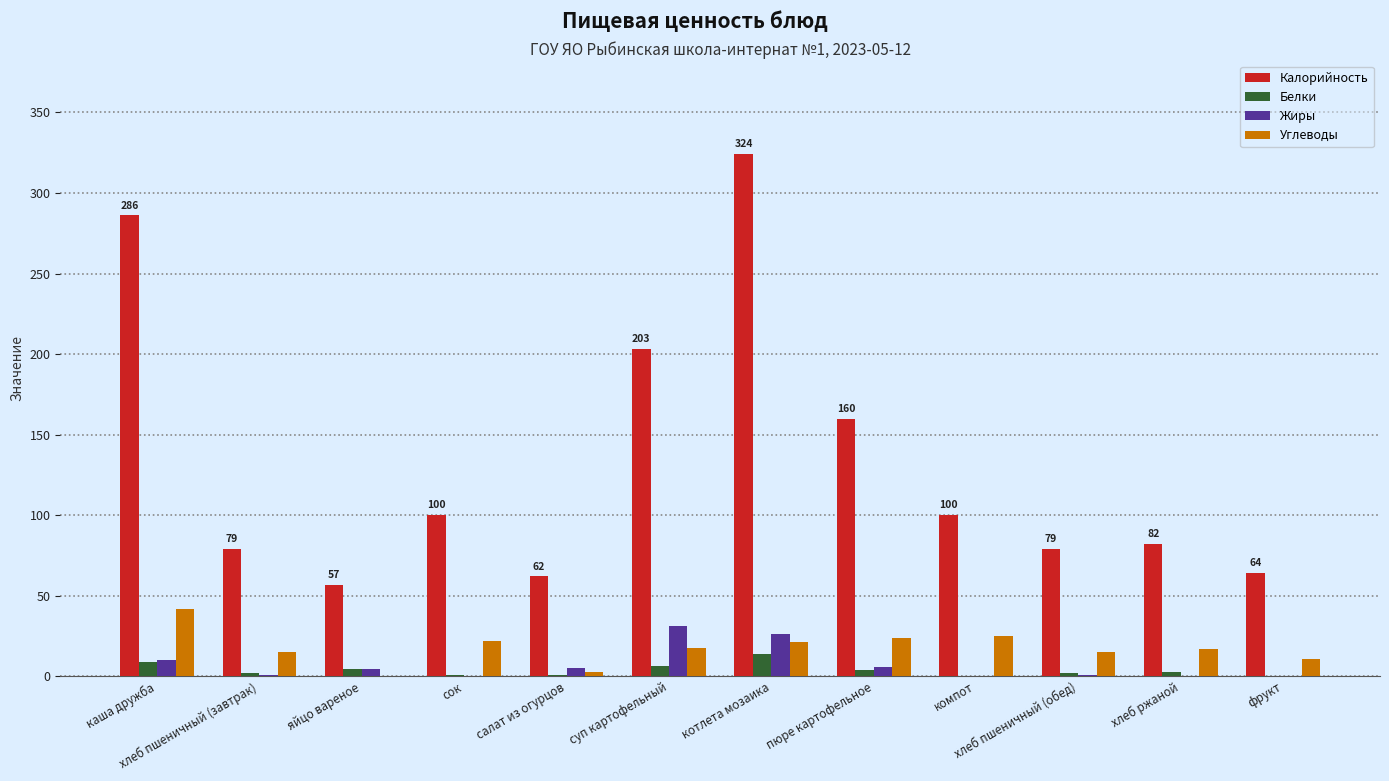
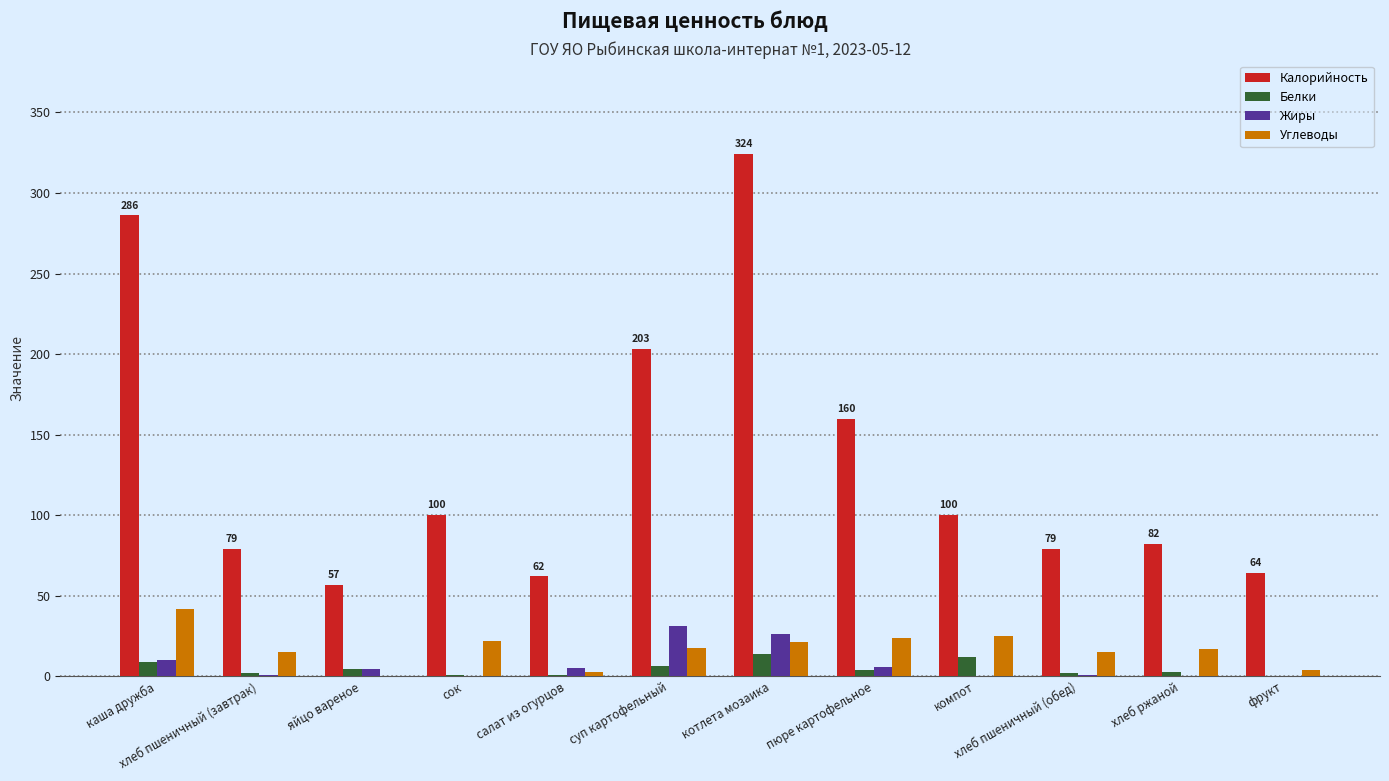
  {
    "Калорийность": {
      "каша дружба": 286,
      "хлеб пшеничный (завтрак)": 79,
      "яйцо вареное": 57,
      "сок": 100,
      "салат из огурцов": 62,
      "суп картофельный": 203,
      "котлета мозаика": 324,
      "пюре картофельное": 160,
      "компот": 100,
      "хлеб пшеничный (обед)": 79,
      "хлеб ржаной": 82,
      "фрукт": 64
    },
    "Белки": {
      "каша дружба": 9,
      "хлеб пшеничный (завтрак)": 2,
      "яйцо вареное": 5,
      "суп картофельный": 7,
      "котлета мозаика": 14,
      "пюре картофельное": 4,
-     "компот": 0,
+     "компот": 12,
      "хлеб пшеничный (обед)": 2,
      "хлеб ржаной": 3
    },
    "Жиры": {
      "каша дружба": 10,
      "яйцо вареное": 4,
      "сок": 0,
      "салат из огурцов": 5,
      "суп картофельный": 32,
      "котлета мозаика": 27,
      "пюре картофельное": 6
    },
    "Углеводы": {
      "каша дружба": 42,
      "хлеб пшеничный (завтрак)": 15,
      "сок": 22,
      "салат из огурцов": 3,
      "суп картофельный": 18,
      "котлета мозаика": 21,
      "пюре картофельное": 24,
      "компот": 25,
      "хлеб пшеничный (обед)": 15,
      "хлеб ржаной": 17,
-     "фрукт": 11
+     "фрукт": 4
    }
  }
